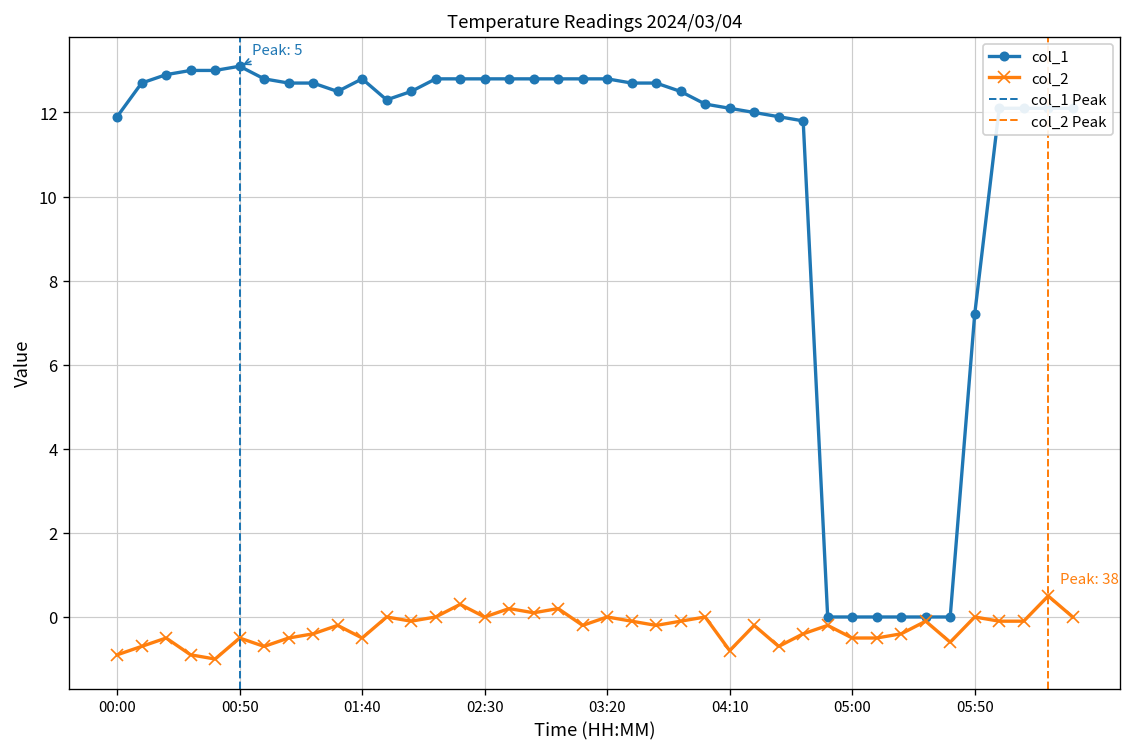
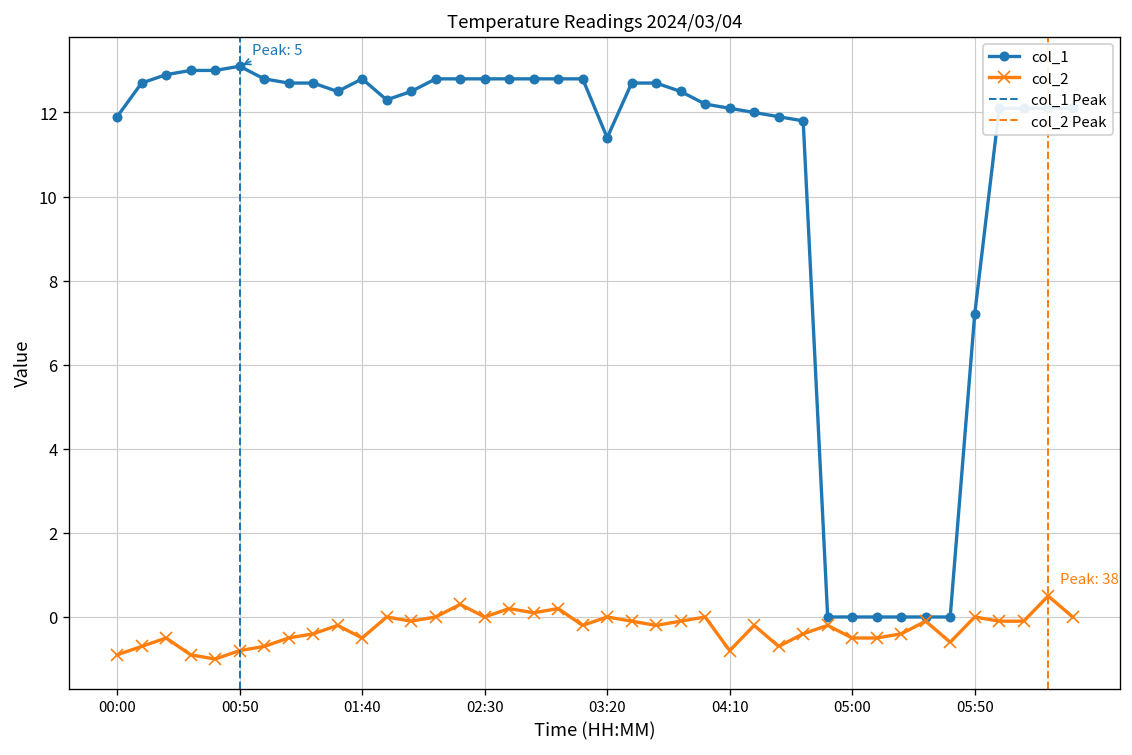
  {
    "col_1": {
      "00:00": 11.9,
      "01:40": 12.8,
      "02:30": 12.8,
-     "03:20": 12.8,
+     "03:20": 11.4,
      "04:10": 12.1,
      "05:00": 0.0,
      "05:50": 7.2
    },
    "col_2": {
      "00:00": -0.9,
-     "00:50": -0.5,
+     "00:50": -0.8,
      "01:40": -0.5,
      "02:30": 0.0,
      "03:20": 0.0,
      "04:10": -0.8,
      "05:00": -0.5,
      "05:50": 0.0
    }
  }
